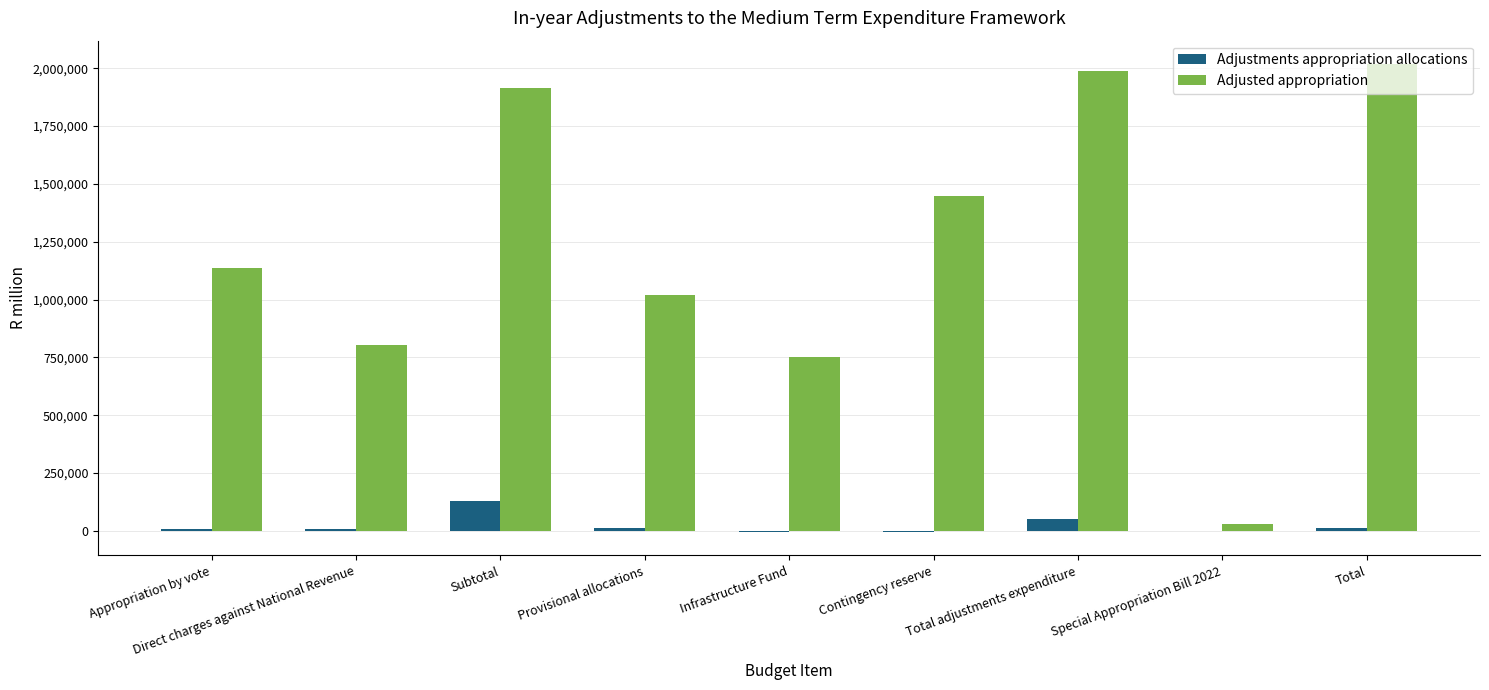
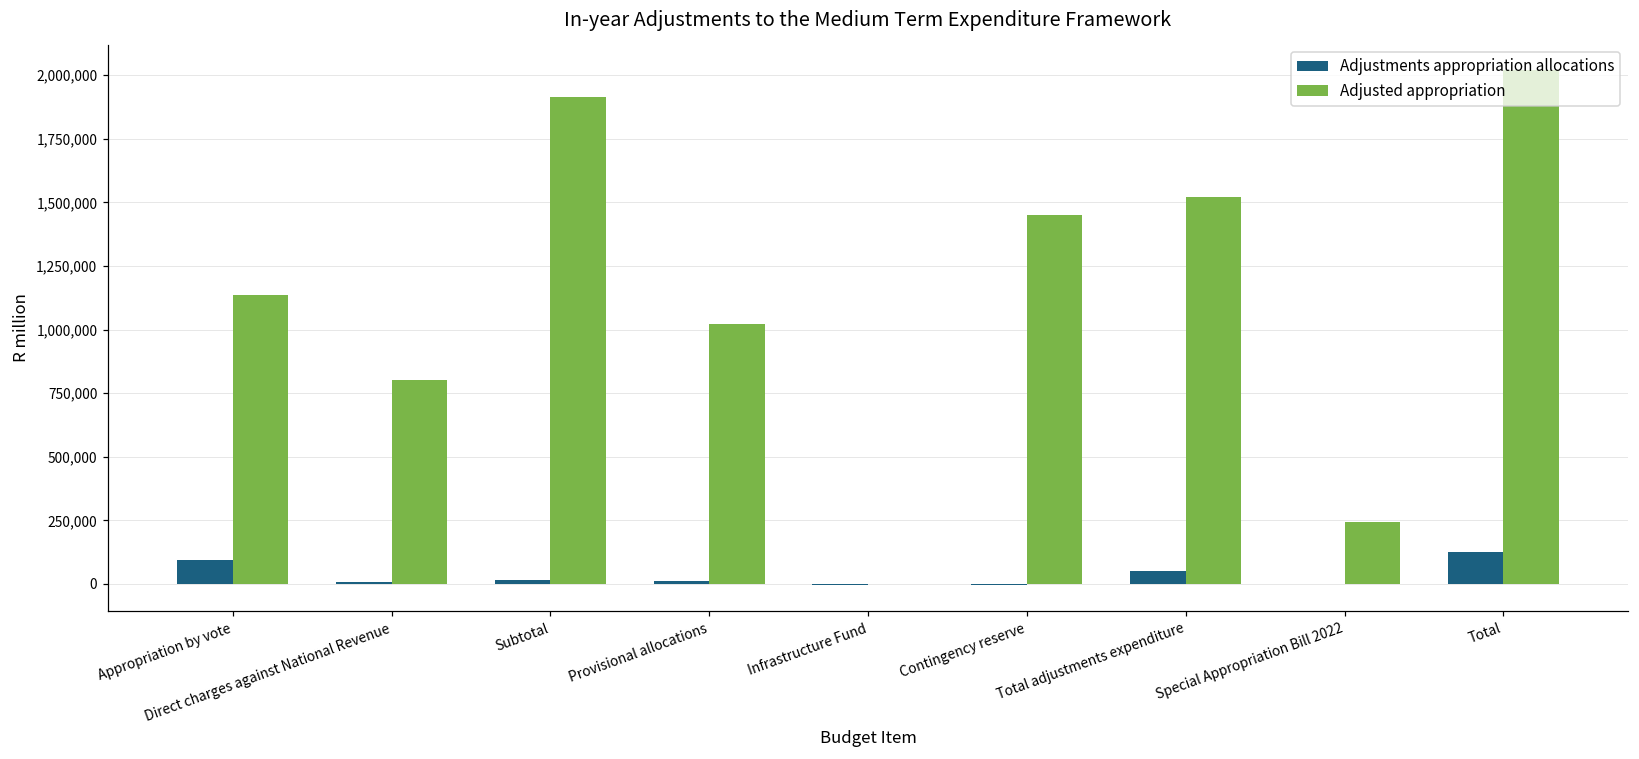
  {
    "Adjustments appropriation allocations": {
-     "Appropriation by vote": "10,000",
-     "Subtotal": "130,000",
+     "Appropriation by vote": "90,000",
+     "Subtotal": "10,000",
      "Provisional allocations": "10,000",
      "Total adjustments expenditure": "50,000",
      "Special Appropriation Bill 2022": "0",
-     "Total": "10,000"
+     "Total": "120,000"
    },
    "Adjusted appropriation": {
      "Appropriation by vote": "1,130,000",
      "Direct charges against National Revenue": "800,000",
      "Subtotal": "1,910,000",
      "Provisional allocations": "1,020,000",
-     "Infrastructure Fund": "750,000",
+     "Infrastructure Fund": "0",
      "Contingency reserve": "1,450,000",
-     "Total adjustments expenditure": "1,990,000",
-     "Special Appropriation Bill 2022": "30,000"
+     "Total adjustments expenditure": "1,520,000",
+     "Special Appropriation Bill 2022": "240,000"
    }
  }
